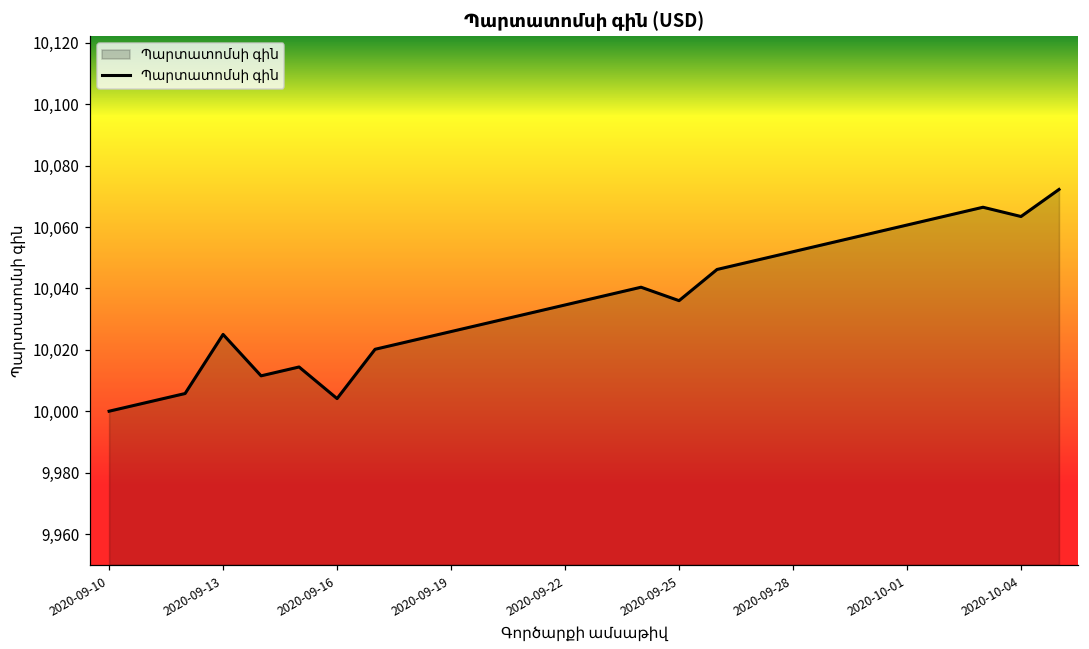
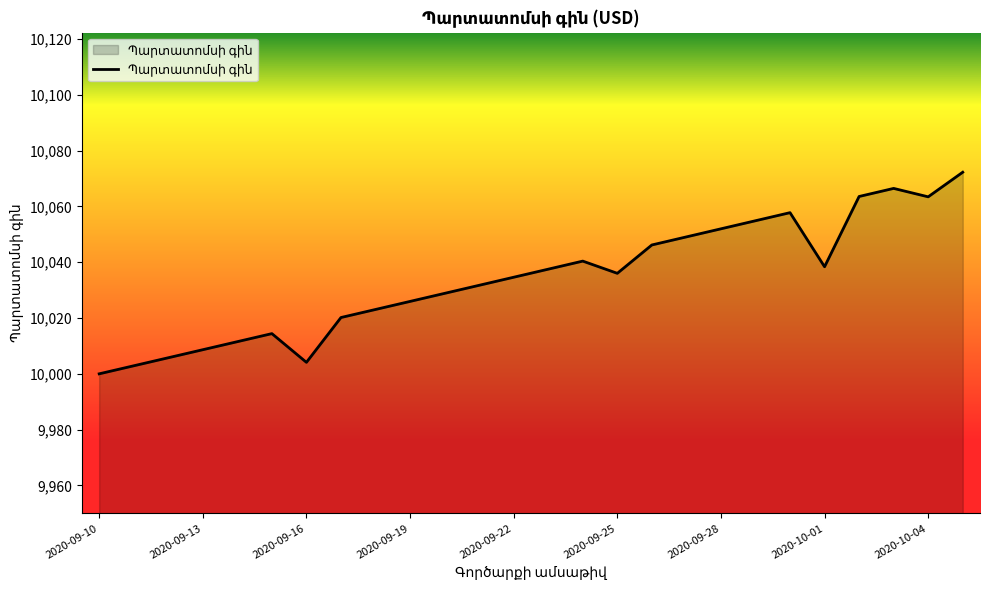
  {
    "2020-09-10": "10,000",
-   "2020-09-13": "10,025",
+   "2020-09-13": "10,009",
    "2020-09-16": "10,004",
    "2020-09-19": "10,026",
    "2020-09-22": "10,035",
    "2020-09-25": "10,036",
    "2020-09-28": "10,052",
-   "2020-10-01": "10,061",
+   "2020-10-01": "10,038",
    "2020-10-04": "10,063"
  }
